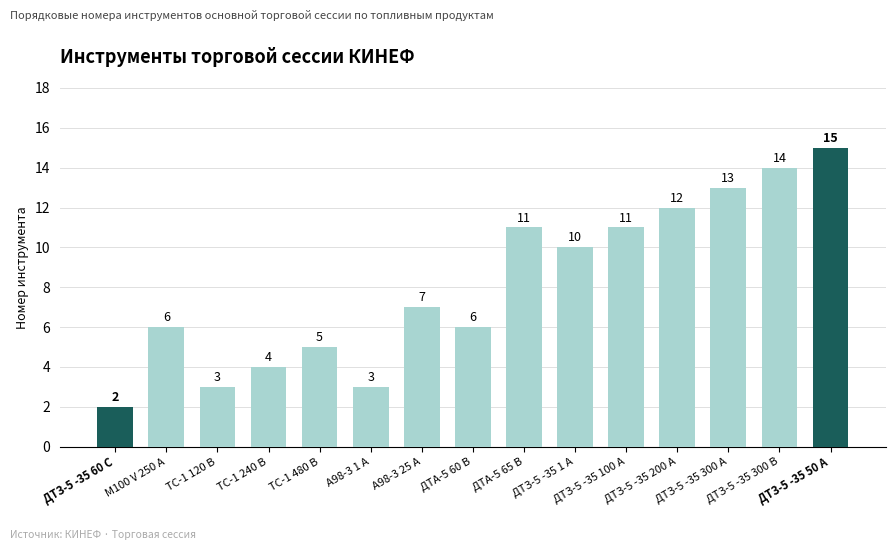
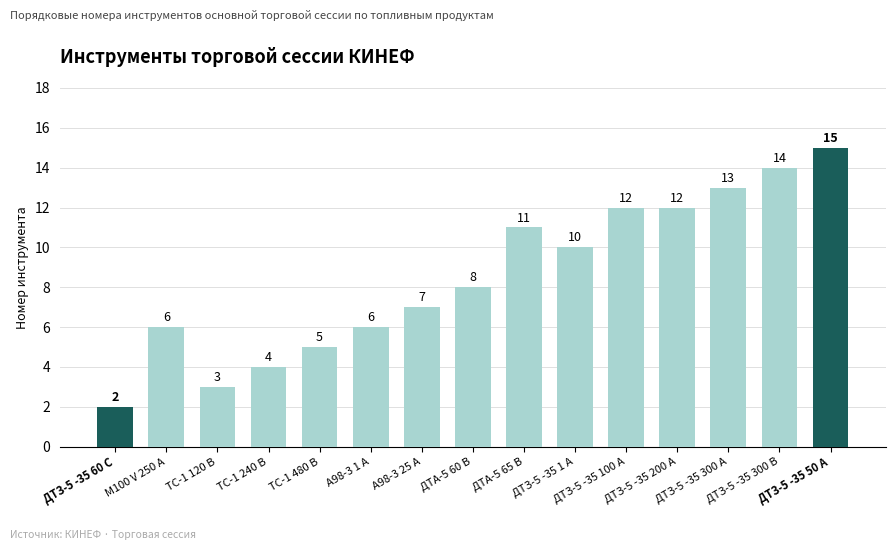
  {
    "ДТЗ-5 -35 60 С": 2,
    "М100 V 250 А": 6,
    "ТС-1 120 В": 3,
    "ТС-1 240 В": 4,
    "ТС-1 480 В": 5,
-   "А98-3 1 А": 3,
+   "А98-3 1 А": 6,
    "А98-3 25 А": 7,
-   "ДТА-5 60 В": 6,
+   "ДТА-5 60 В": 8,
    "ДТА-5 65 В": 11,
    "ДТЗ-5 -35 1 А": 10,
-   "ДТЗ-5 -35 100 А": 11,
+   "ДТЗ-5 -35 100 А": 12,
    "ДТЗ-5 -35 200 А": 12,
    "ДТЗ-5 -35 300 А": 13,
    "ДТЗ-5 -35 300 В": 14,
    "ДТЗ-5 -35 50 А": 15
  }
